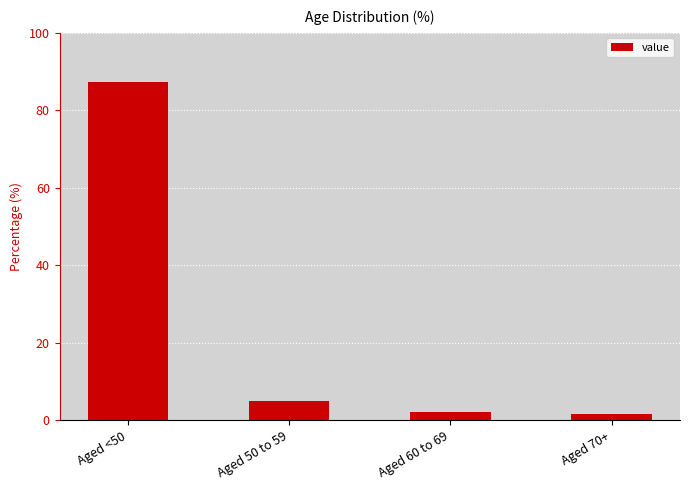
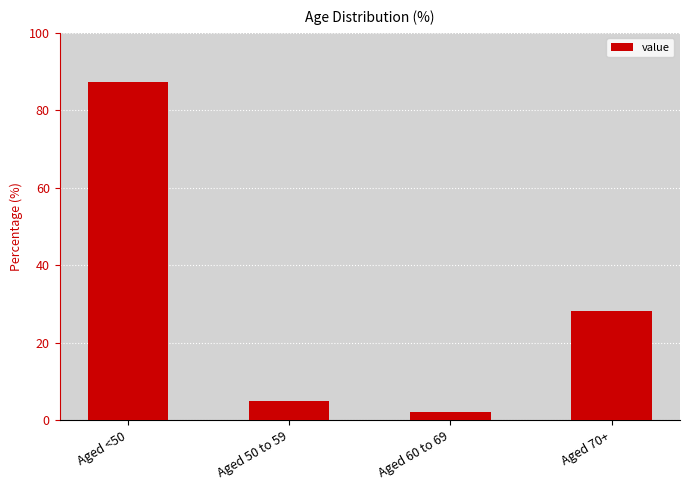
  {
    "Aged <50": 87,
    "Aged 50 to 59": 5,
    "Aged 60 to 69": 2,
-   "Aged 70+": 2
+   "Aged 70+": 28
  }
